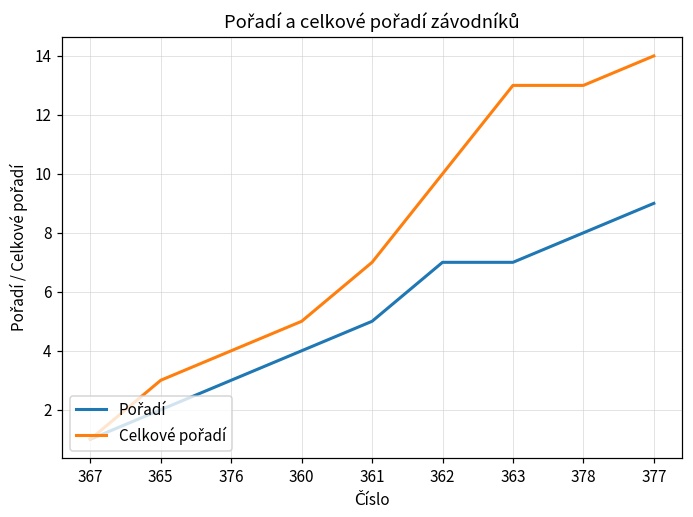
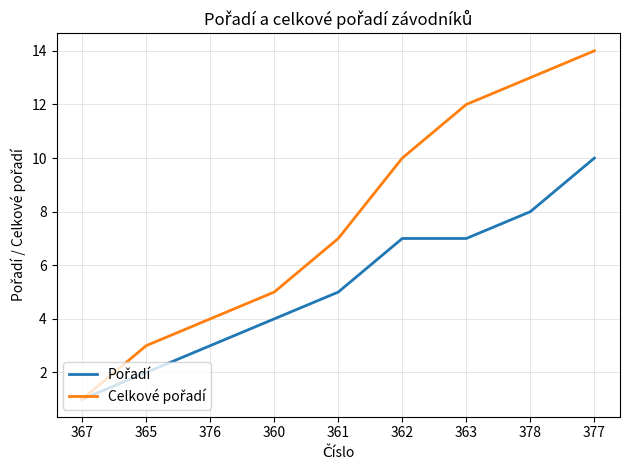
  {
    "Pořadí": {
      "376": 3,
      "360": 4,
      "361": 5,
      "362": 7,
      "363": 7,
      "378": 8,
-     "377": 9
+     "377": 10
    },
    "Celkové pořadí": {
      "365": 3,
      "376": 4,
      "360": 5,
      "361": 7,
      "362": 10,
-     "363": 13,
+     "363": 12,
      "378": 13,
      "377": 14
    }
  }
